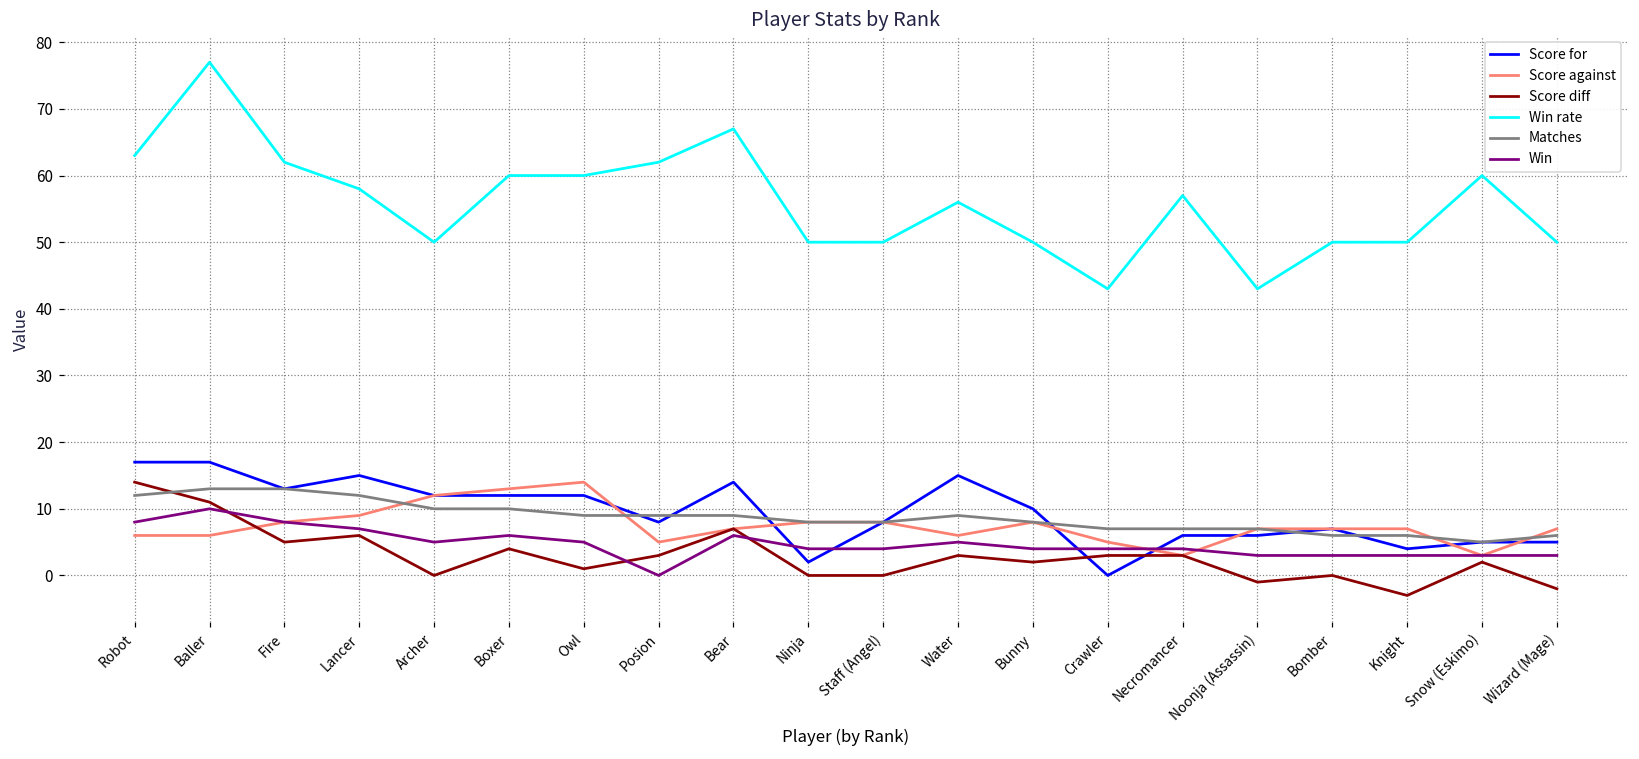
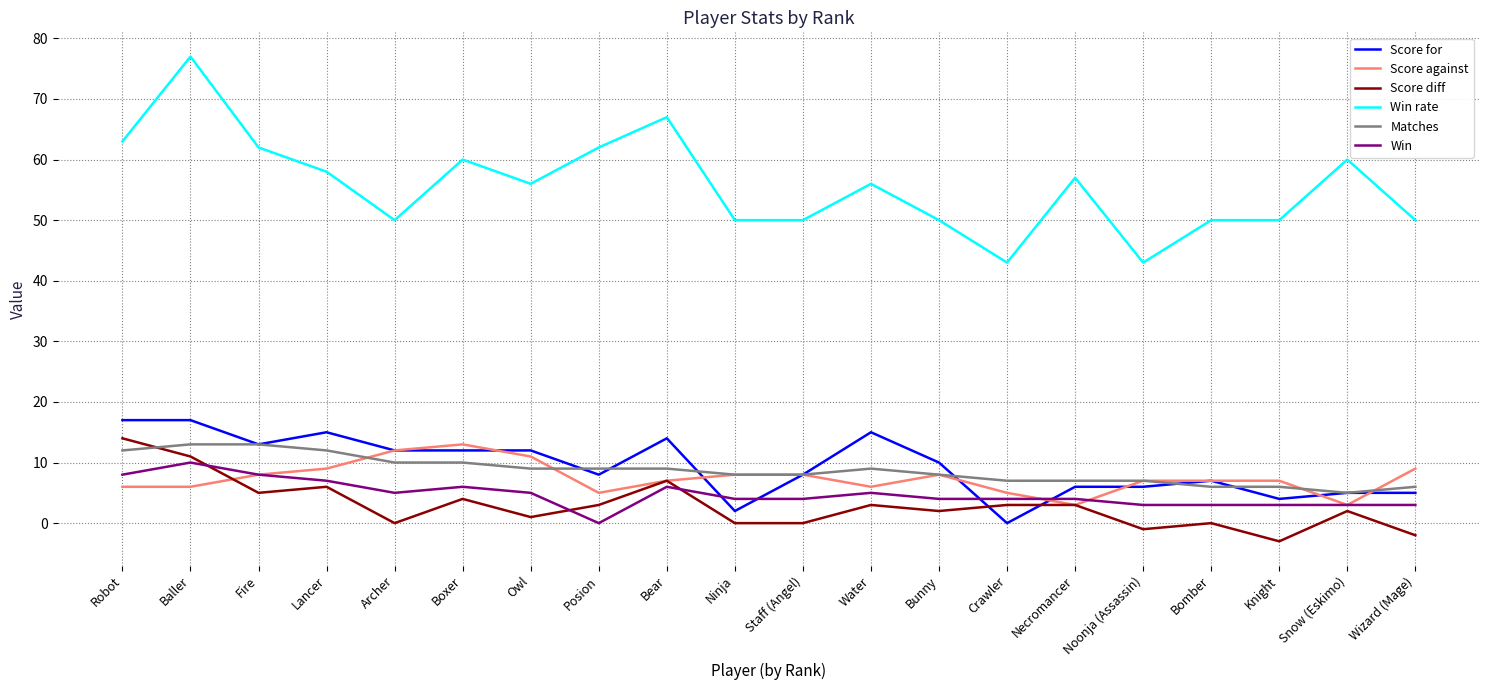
  {
    "Score for": {
      "Robot": 17,
      "Baller": 17,
      "Lancer": 15,
      "Boxer": 12,
      "Owl": 12,
      "Posion": 8,
      "Bear": 14,
      "Ninja": 2,
      "Water": 15,
      "Bunny": 10,
      "Crawler": 0,
      "Necromancer": 6,
      "Noonja (Assassin)": 6,
      "Knight": 4,
      "Wizard (Mage)": 5
    },
    "Score against": {
      "Robot": 6,
      "Baller": 6,
      "Lancer": 9,
      "Boxer": 13,
-     "Owl": 14,
+     "Owl": 11,
      "Posion": 5,
      "Water": 6,
      "Crawler": 5,
      "Knight": 7,
-     "Wizard (Mage)": 7
+     "Wizard (Mage)": 9
    },
    "Score diff": {
      "Robot": 14,
      "Baller": 11,
      "Fire": 5,
      "Lancer": 6,
      "Archer": 0,
      "Boxer": 4,
      "Owl": 1,
      "Posion": 3,
      "Ninja": 0,
      "Staff (Angel)": 0,
      "Water": 3,
      "Bunny": 2,
      "Crawler": 3,
      "Noonja (Assassin)": -1,
      "Bomber": 0,
      "Knight": -3,
      "Snow (Eskimo)": 2,
      "Wizard (Mage)": -2
    },
    "Win rate": {
      "Robot": 63,
      "Baller": 77,
      "Fire": 62,
      "Lancer": 58,
      "Archer": 50,
      "Boxer": 60,
-     "Owl": 60,
+     "Owl": 56,
      "Posion": 62,
      "Bear": 67,
      "Ninja": 50,
      "Staff (Angel)": 50,
      "Water": 56,
      "Bunny": 50,
      "Crawler": 43,
      "Necromancer": 57,
      "Noonja (Assassin)": 43,
      "Bomber": 50,
      "Knight": 50,
      "Snow (Eskimo)": 60,
      "Wizard (Mage)": 50
    },
    "Matches": {
      "Robot": 12,
      "Baller": 13,
      "Lancer": 12,
      "Archer": 10,
      "Boxer": 10,
      "Owl": 9,
      "Posion": 9,
      "Bear": 9,
      "Water": 9,
      "Crawler": 7,
      "Necromancer": 7,
      "Bomber": 6,
      "Knight": 6,
      "Wizard (Mage)": 6
    },
    "Win": {
      "Robot": 8,
      "Baller": 10,
      "Lancer": 7,
      "Archer": 5,
      "Boxer": 6,
      "Owl": 5,
      "Posion": 0,
      "Bear": 6,
      "Ninja": 4,
      "Staff (Angel)": 4,
      "Water": 5,
      "Bunny": 4,
      "Crawler": 4,
      "Necromancer": 4,
      "Noonja (Assassin)": 3,
      "Bomber": 3,
      "Knight": 3,
      "Wizard (Mage)": 3
    }
  }
